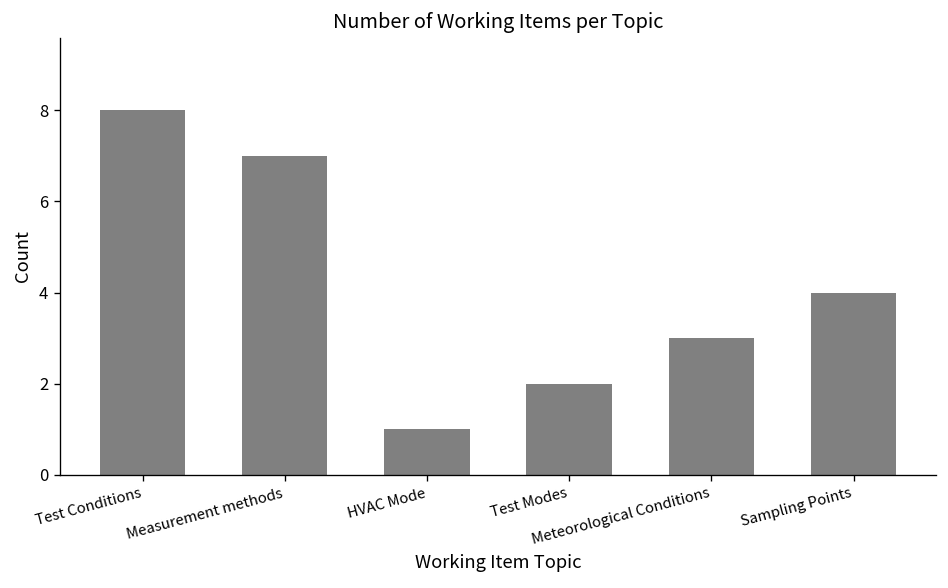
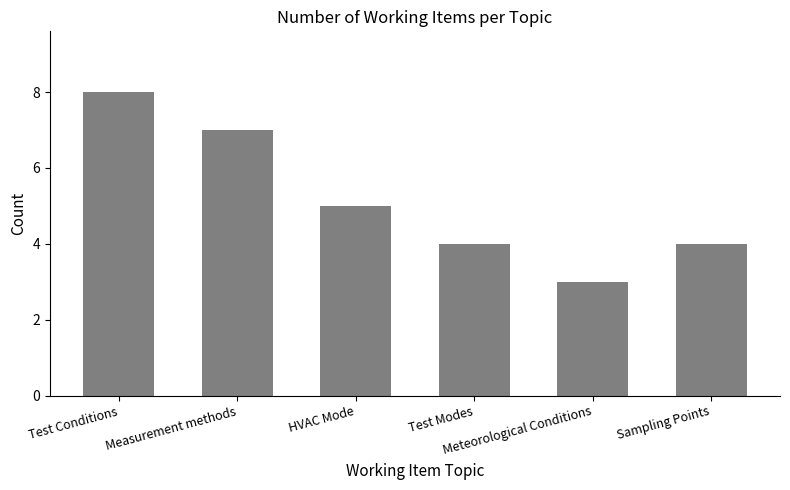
  {
    "Test Conditions": 8,
    "Measurement methods": 7,
-   "HVAC Mode": 1,
-   "Test Modes": 2,
+   "HVAC Mode": 5,
+   "Test Modes": 4,
    "Meteorological Conditions": 3,
    "Sampling Points": 4
  }
